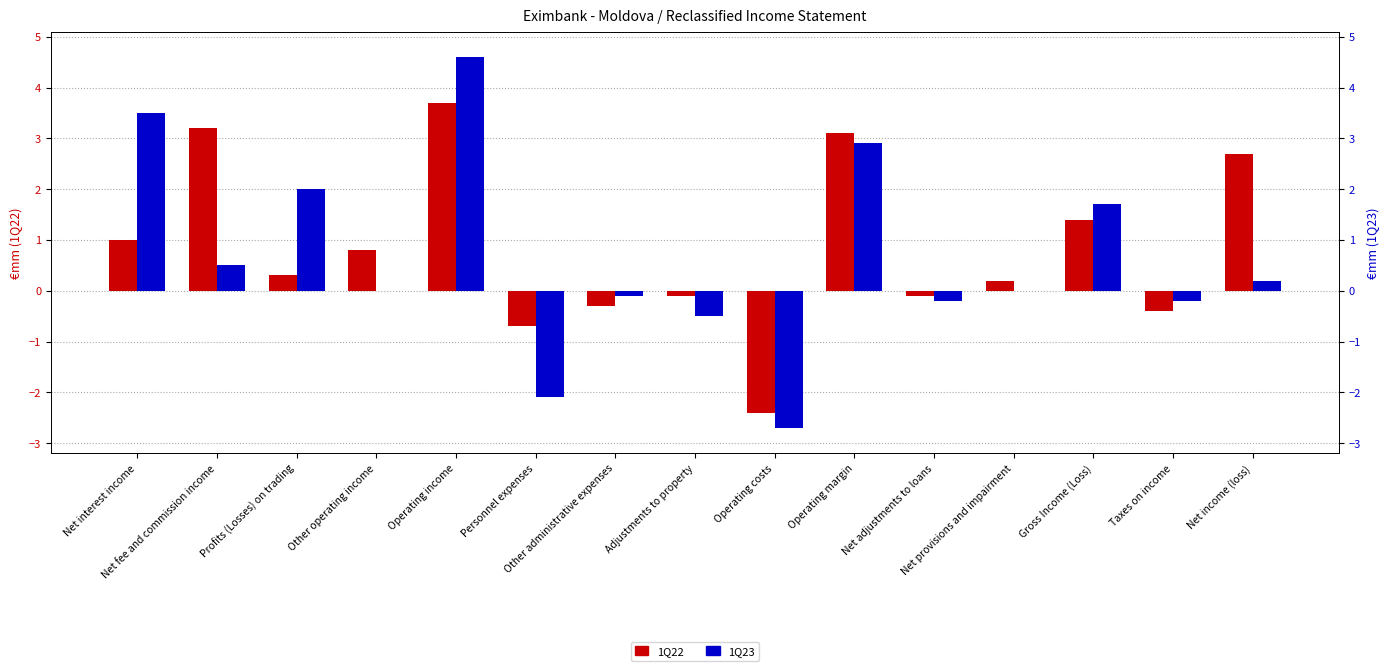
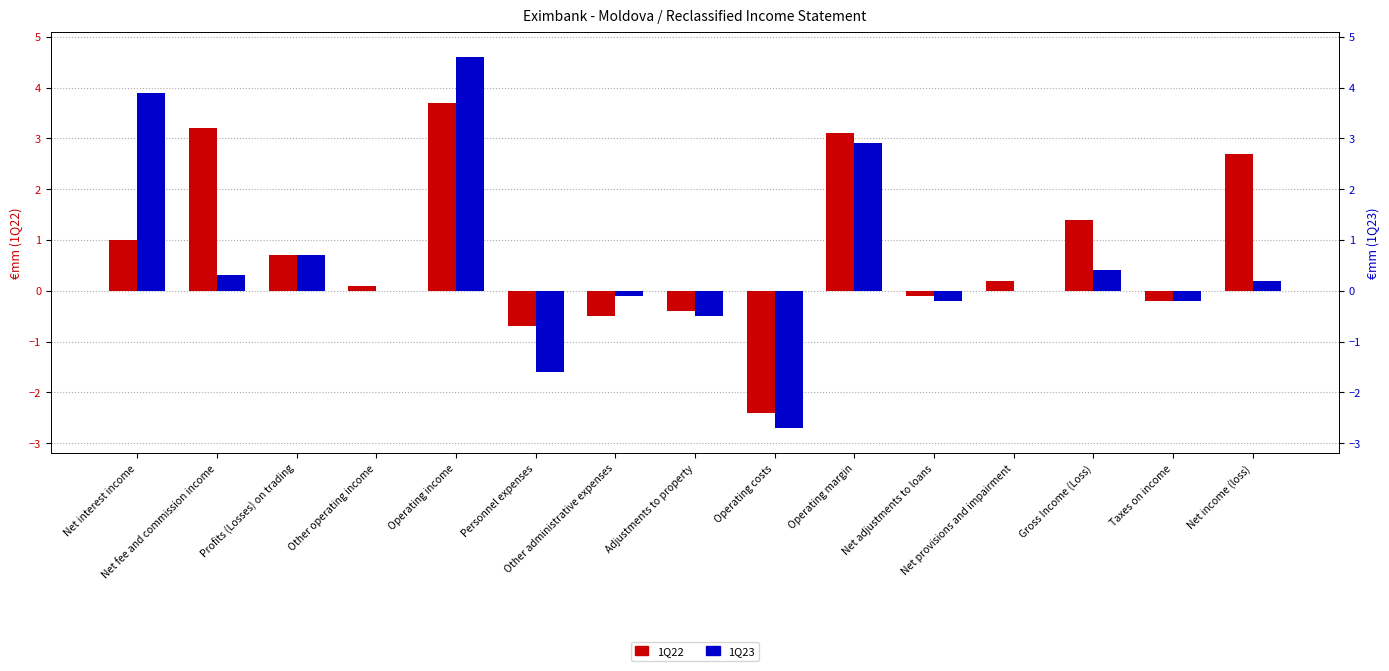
  {
    "1Q22": {
      "Net interest income": 1.0,
      "Net fee and commission income": 3.2,
-     "Profits (Losses) on trading": 0.3,
-     "Other operating income": 0.8,
+     "Profits (Losses) on trading": 0.7,
+     "Other operating income": 0.1,
      "Operating income": 3.7,
      "Personnel expenses": -0.7,
-     "Other administrative expenses": -0.3,
-     "Adjustments to property": -0.1,
+     "Other administrative expenses": -0.5,
+     "Adjustments to property": -0.4,
      "Operating costs": -2.4,
      "Operating margin": 3.1,
      "Net adjustments to loans": -0.1,
      "Net provisions and impairment": 0.2,
      "Gross Income (Loss)": 1.4,
-     "Taxes on income": -0.4,
+     "Taxes on income": -0.2,
      "Net income (loss)": 2.7
    },
    "1Q23": {
-     "Net interest income": 3.5,
-     "Net fee and commission income": 0.5,
-     "Profits (Losses) on trading": 2.0,
+     "Net interest income": 3.9,
+     "Net fee and commission income": 0.3,
+     "Profits (Losses) on trading": 0.7,
      "Other operating income": 0.0,
      "Operating income": 4.6,
-     "Personnel expenses": -2.1,
+     "Personnel expenses": -1.6,
      "Other administrative expenses": -0.1,
      "Adjustments to property": -0.5,
      "Operating costs": -2.7,
      "Operating margin": 2.9,
      "Net adjustments to loans": -0.2,
      "Net provisions and impairment": 0.0,
-     "Gross Income (Loss)": 1.7,
+     "Gross Income (Loss)": 0.4,
      "Taxes on income": -0.2,
      "Net income (loss)": 0.2
    }
  }
